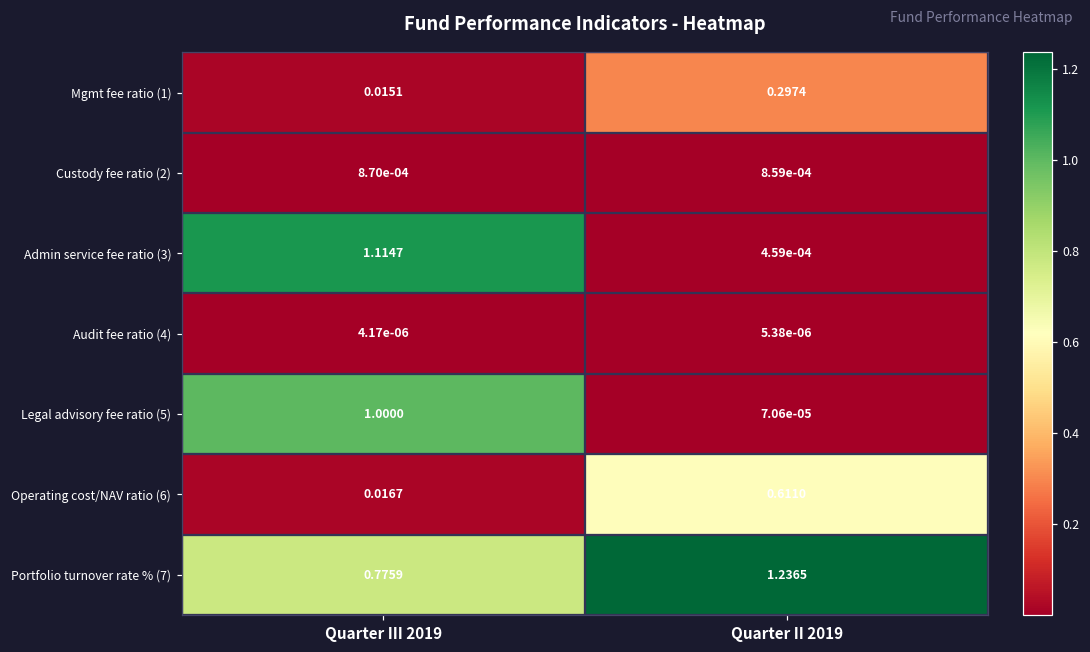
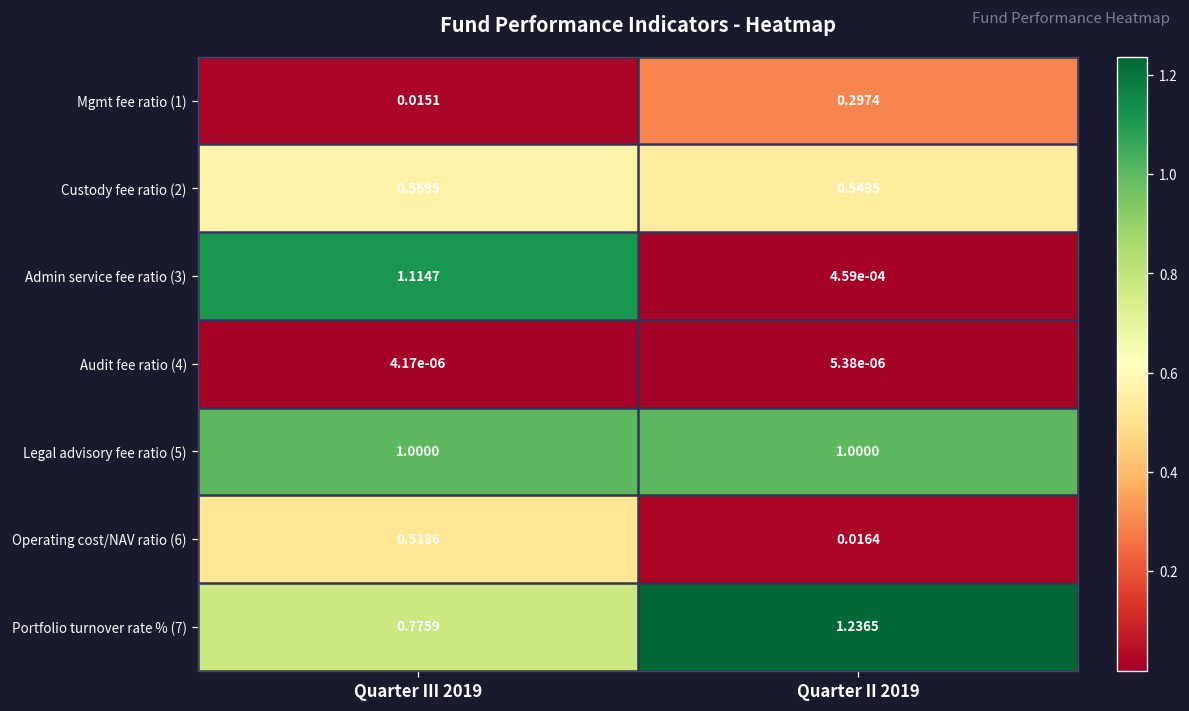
  {
    "Mgmt fee ratio (1)": {
      "Quarter III 2019": "0.0151",
      "Quarter II 2019": "0.2974"
    },
    "Custody fee ratio (2)": {
-     "Quarter III 2019": "8.70e-04",
-     "Quarter II 2019": "8.59e-04"
+     "Quarter III 2019": "0.5695",
+     "Quarter II 2019": "0.5435"
    },
    "Admin service fee ratio (3)": {
      "Quarter III 2019": "1.1147",
      "Quarter II 2019": "4.59e-04"
    },
    "Audit fee ratio (4)": {
      "Quarter III 2019": "4.17e-06",
      "Quarter II 2019": "5.38e-06"
    },
    "Legal advisory fee ratio (5)": {
      "Quarter III 2019": "1.0000",
-     "Quarter II 2019": "7.06e-05"
+     "Quarter II 2019": "1.0000"
    },
    "Operating cost/NAV ratio (6)": {
-     "Quarter III 2019": "0.0167",
-     "Quarter II 2019": "0.6110"
+     "Quarter III 2019": "0.5186",
+     "Quarter II 2019": "0.0164"
    },
    "Portfolio turnover rate % (7)": {
      "Quarter III 2019": "0.7759",
      "Quarter II 2019": "1.2365"
    }
  }
